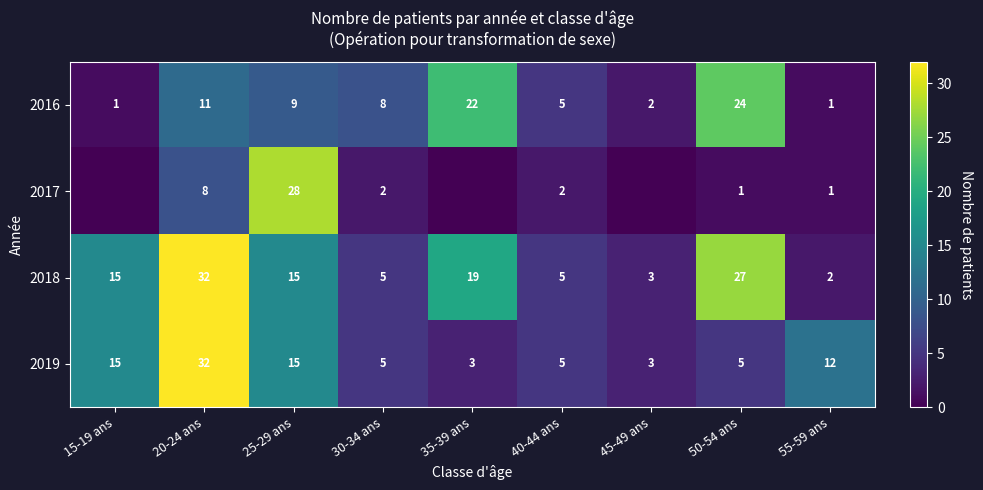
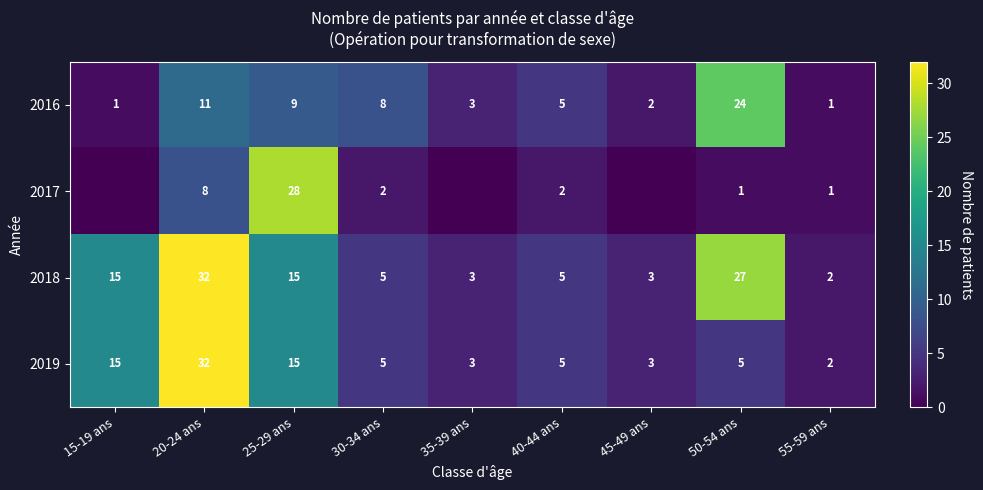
  {
    "2016": {
      "15-19 ans": 1,
      "20-24 ans": 11,
      "25-29 ans": 9,
      "30-34 ans": 8,
-     "35-39 ans": 22,
+     "35-39 ans": 3,
      "40-44 ans": 5,
      "45-49 ans": 2,
      "50-54 ans": 24,
      "55-59 ans": 1
    },
    "2017": {
      "20-24 ans": 8,
      "25-29 ans": 28,
      "30-34 ans": 2,
      "40-44 ans": 2,
      "50-54 ans": 1,
      "55-59 ans": 1
    },
    "2018": {
      "15-19 ans": 15,
      "20-24 ans": 32,
      "25-29 ans": 15,
      "30-34 ans": 5,
-     "35-39 ans": 19,
+     "35-39 ans": 3,
      "40-44 ans": 5,
      "45-49 ans": 3,
      "50-54 ans": 27,
      "55-59 ans": 2
    },
    "2019": {
      "15-19 ans": 15,
      "20-24 ans": 32,
      "25-29 ans": 15,
      "30-34 ans": 5,
      "35-39 ans": 3,
      "40-44 ans": 5,
      "45-49 ans": 3,
      "50-54 ans": 5,
-     "55-59 ans": 12
+     "55-59 ans": 2
    }
  }
